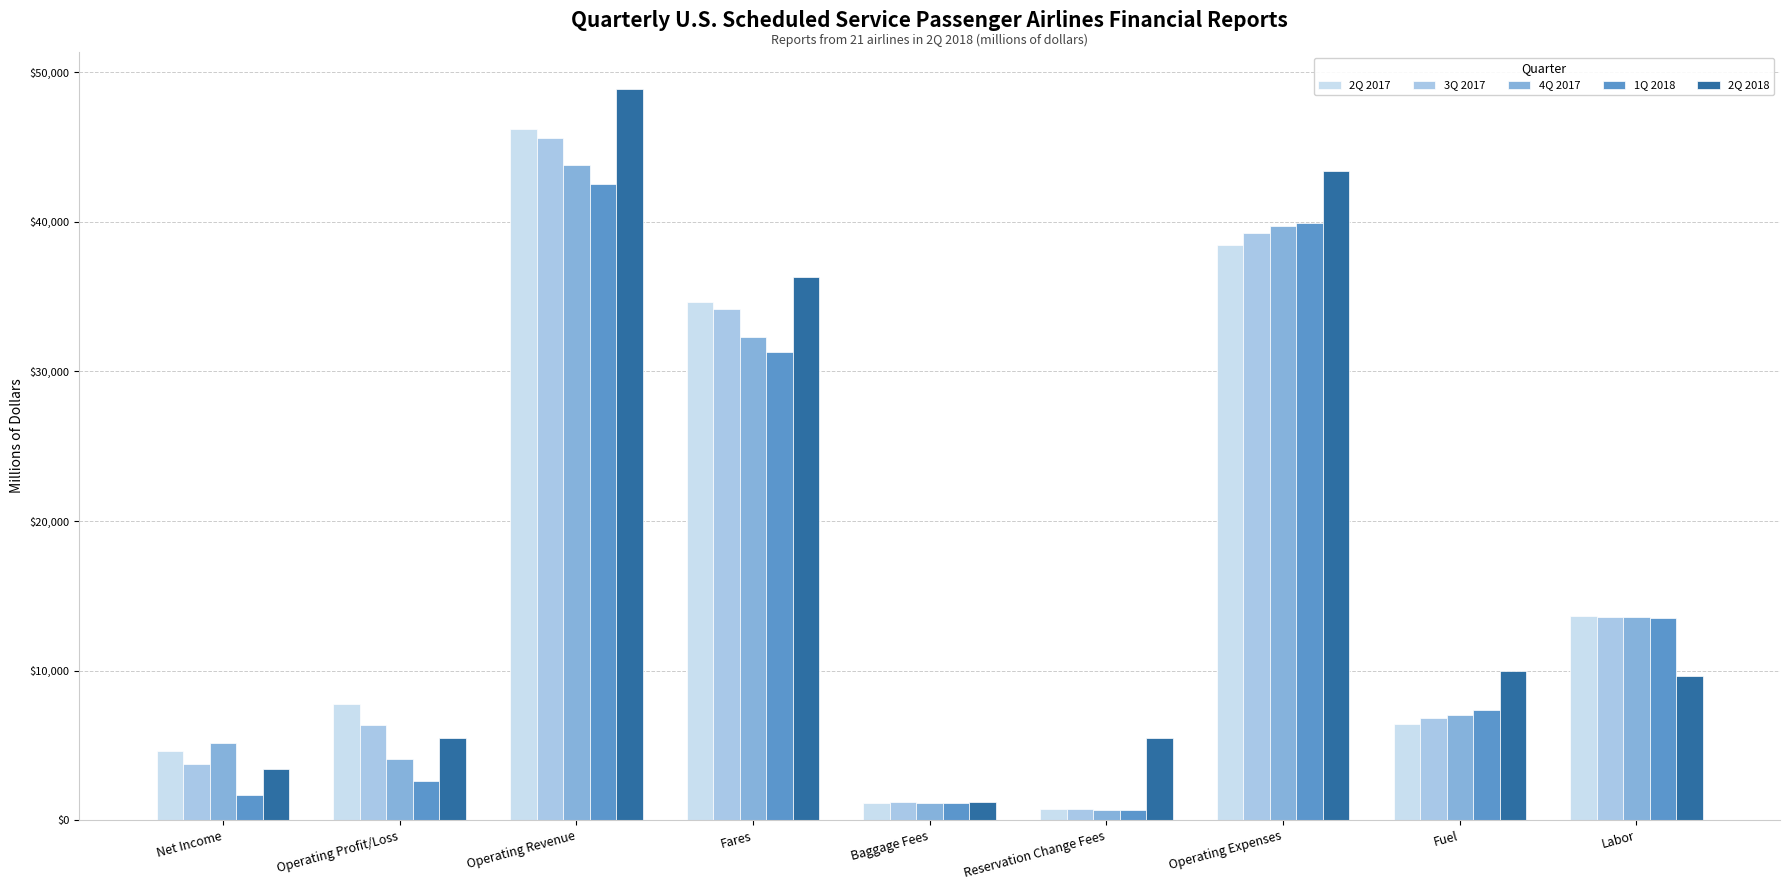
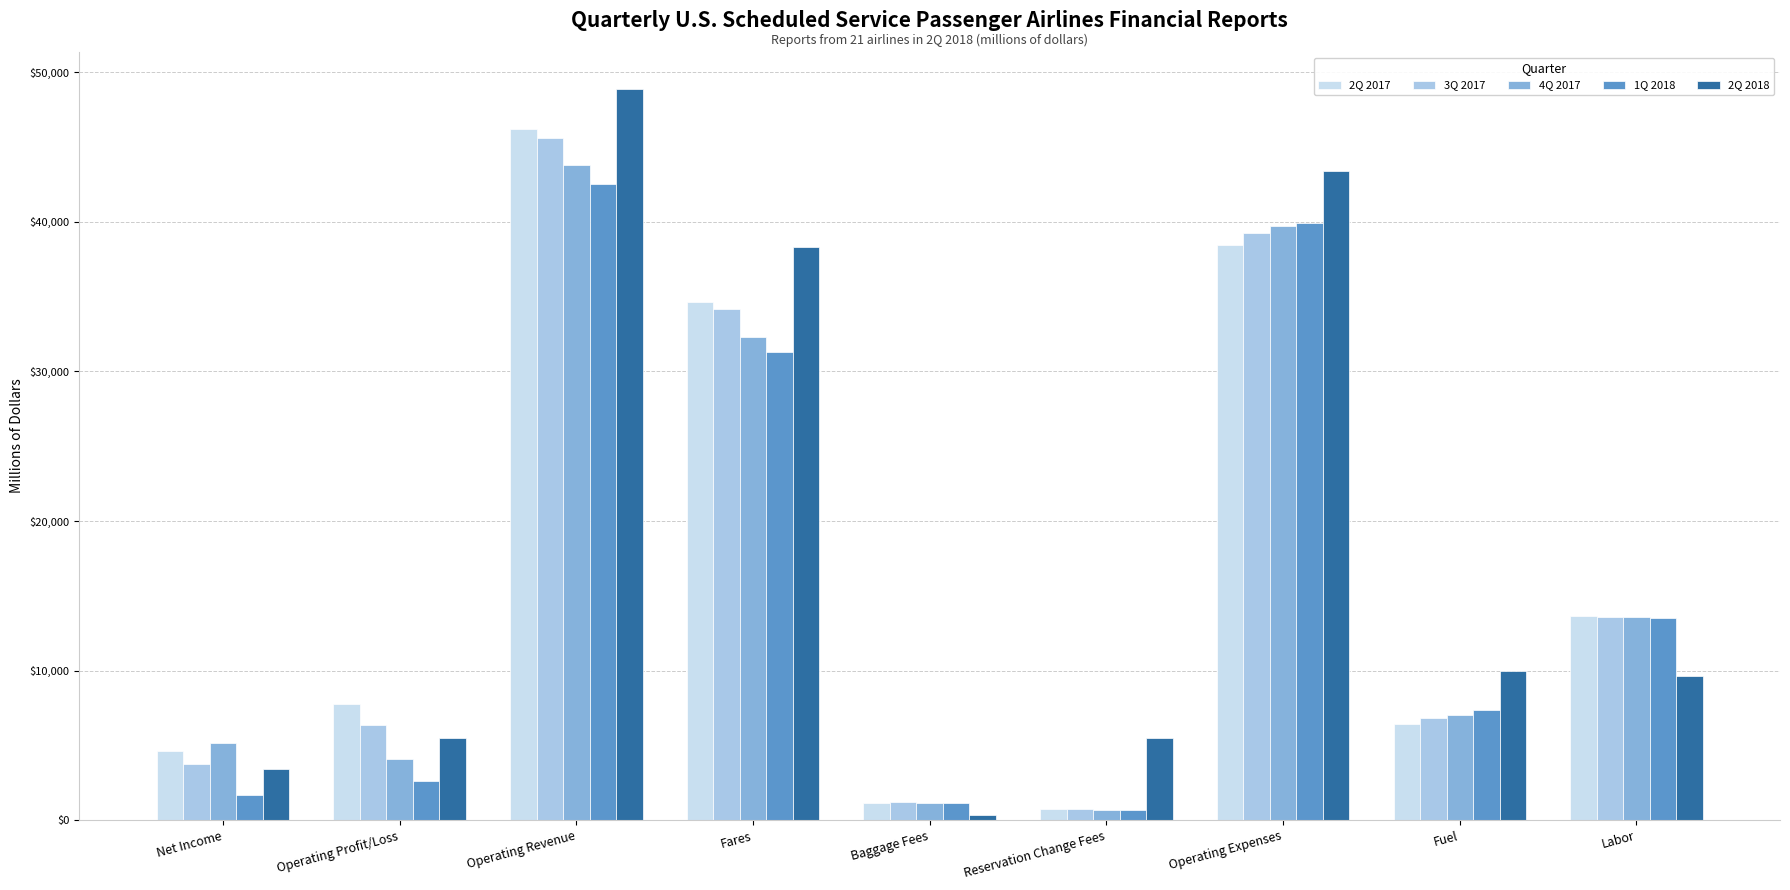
  {
    "2Q 2018": {
      "Net Income": "$3,400",
      "Operating Profit/Loss": "$5,500",
      "Operating Revenue": "$48,900",
-     "Fares": "$36,300",
-     "Baggage Fees": "$1,200",
+     "Fares": "$38,300",
+     "Baggage Fees": "$300",
      "Reservation Change Fees": "$5,500",
      "Operating Expenses": "$43,400",
      "Fuel": "$10,000",
      "Labor": "$9,600"
    }
  }
